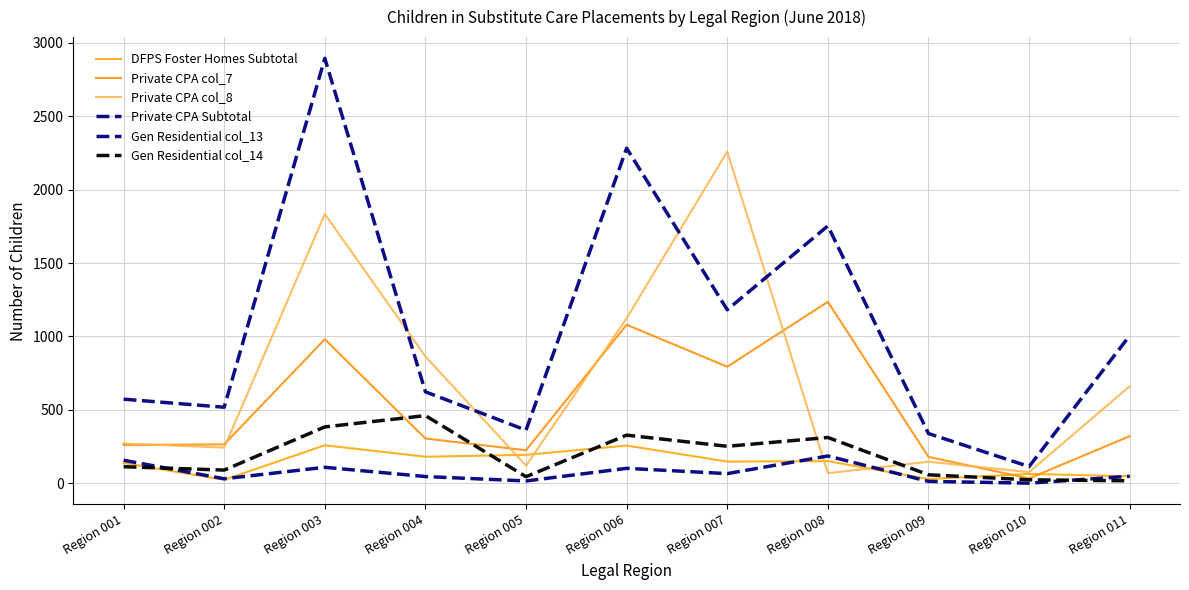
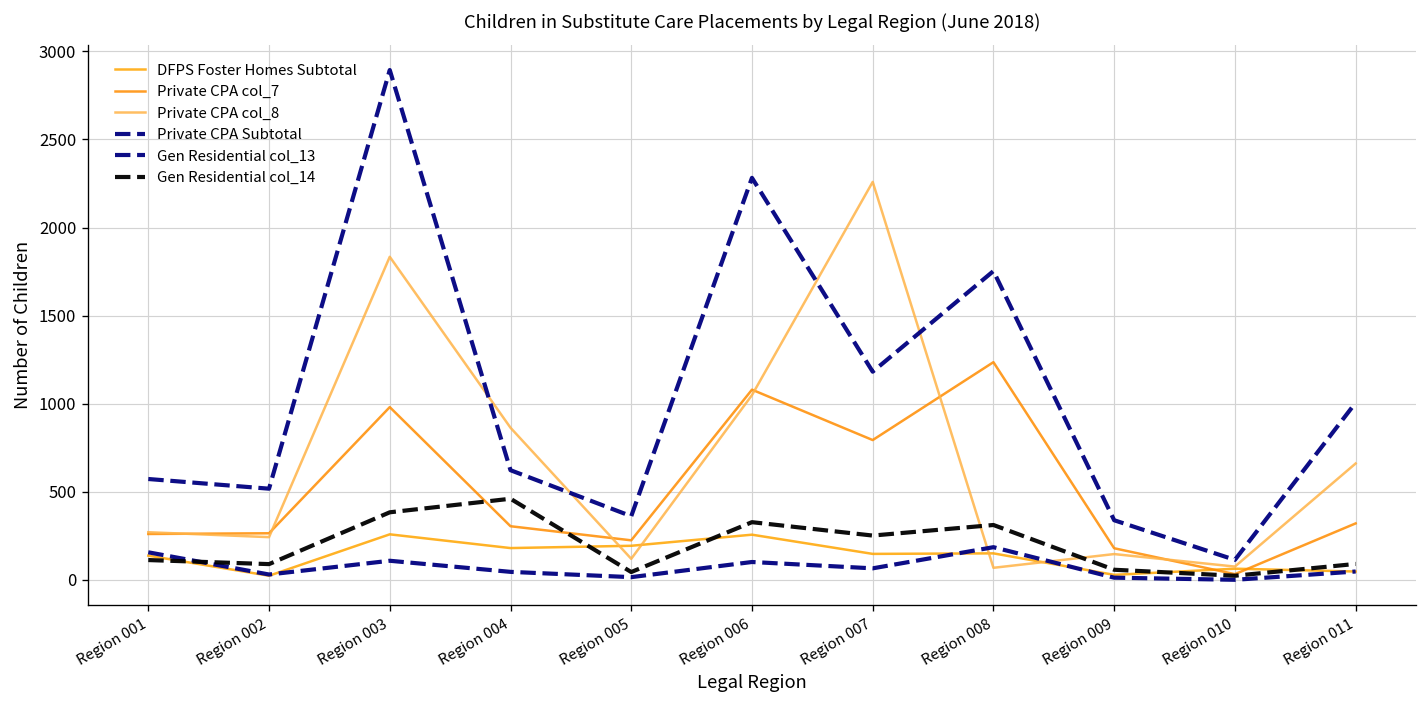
  {
    "Private CPA col_8": {
      "Region 002": 240,
      "Region 003": 1830,
      "Region 004": 860,
      "Region 005": 120,
-     "Region 006": 1120,
+     "Region 006": 1050,
      "Region 007": 2260,
      "Region 008": 70,
      "Region 009": 150,
      "Region 011": 660
    },
    "Gen Residential col_14": {
      "Region 001": 110,
      "Region 002": 90,
      "Region 003": 380,
      "Region 004": 460,
      "Region 005": 50,
      "Region 006": 330,
      "Region 007": 250,
      "Region 008": 310,
      "Region 009": 60,
-     "Region 011": 20
+     "Region 011": 90
    }
  }
